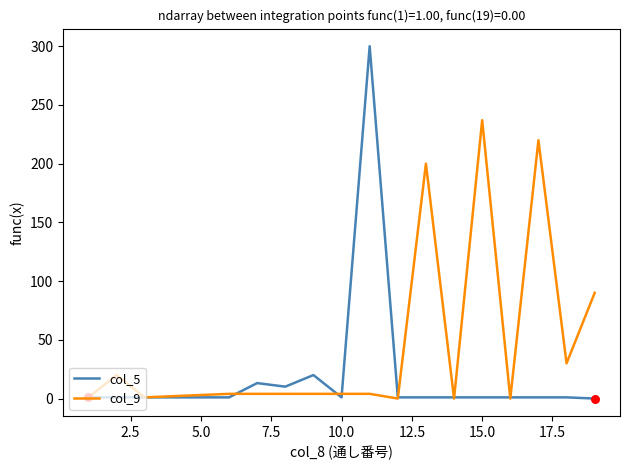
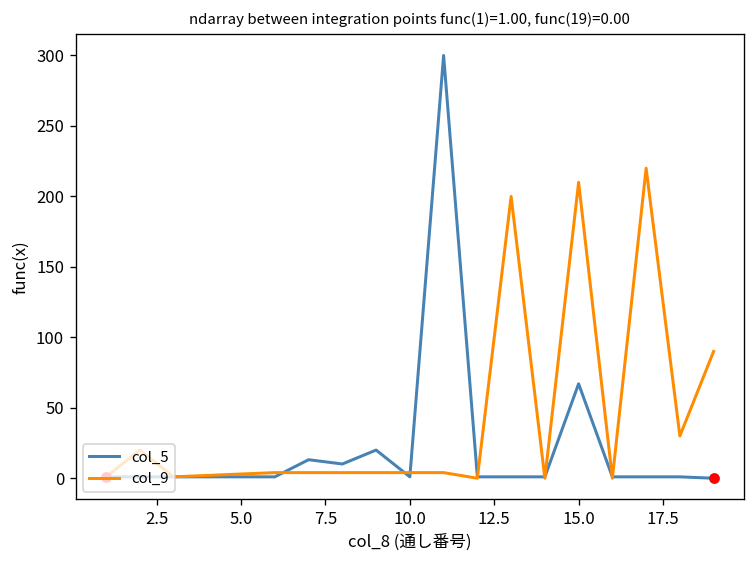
  {
    "col_5": {
      "10.0": 1,
-     "15.0": 1
+     "15.0": 67
    },
    "col_9": {
      "10.0": 4,
-     "15.0": 237
+     "15.0": 210
    }
  }
